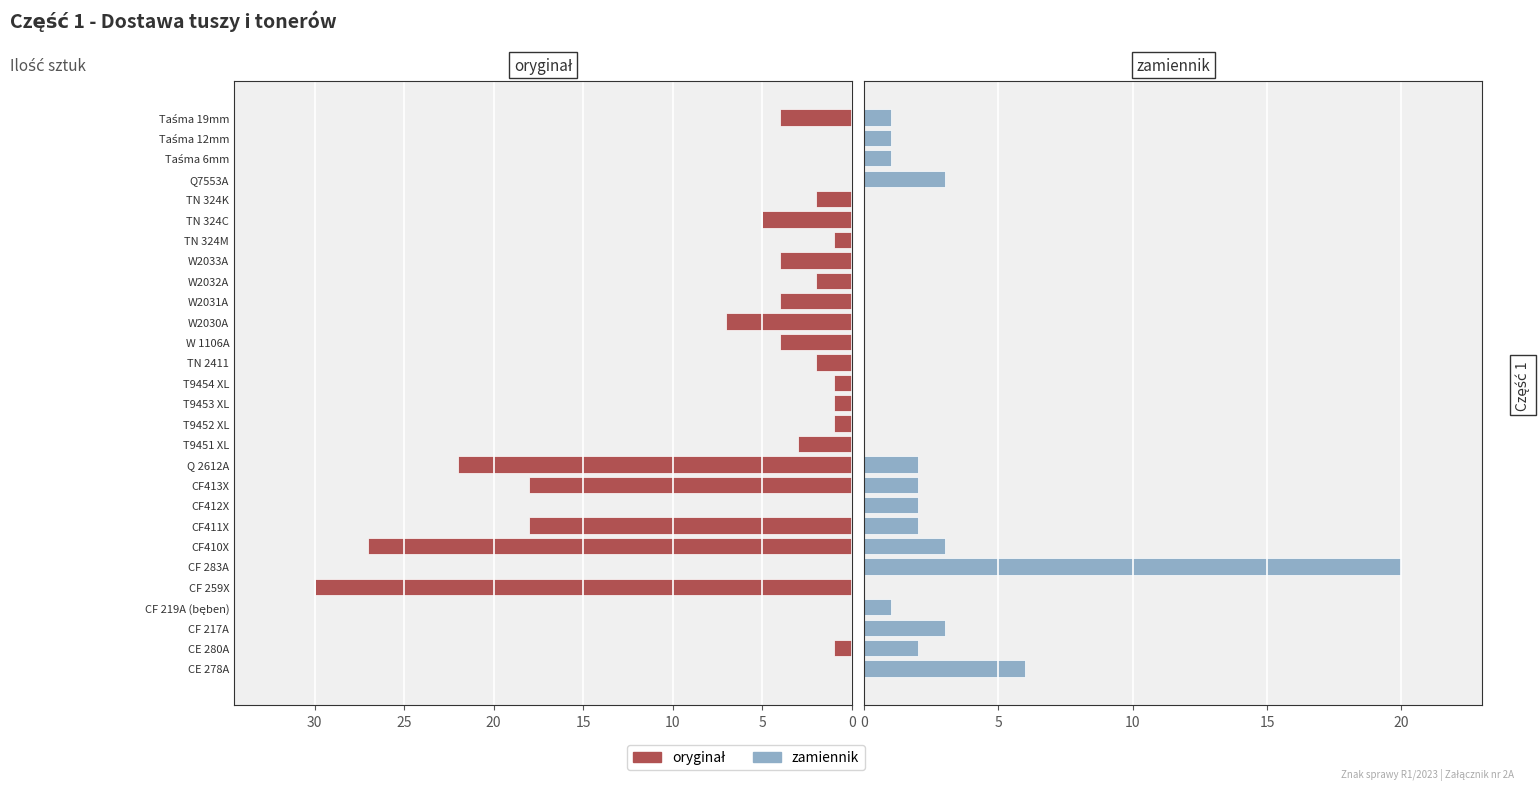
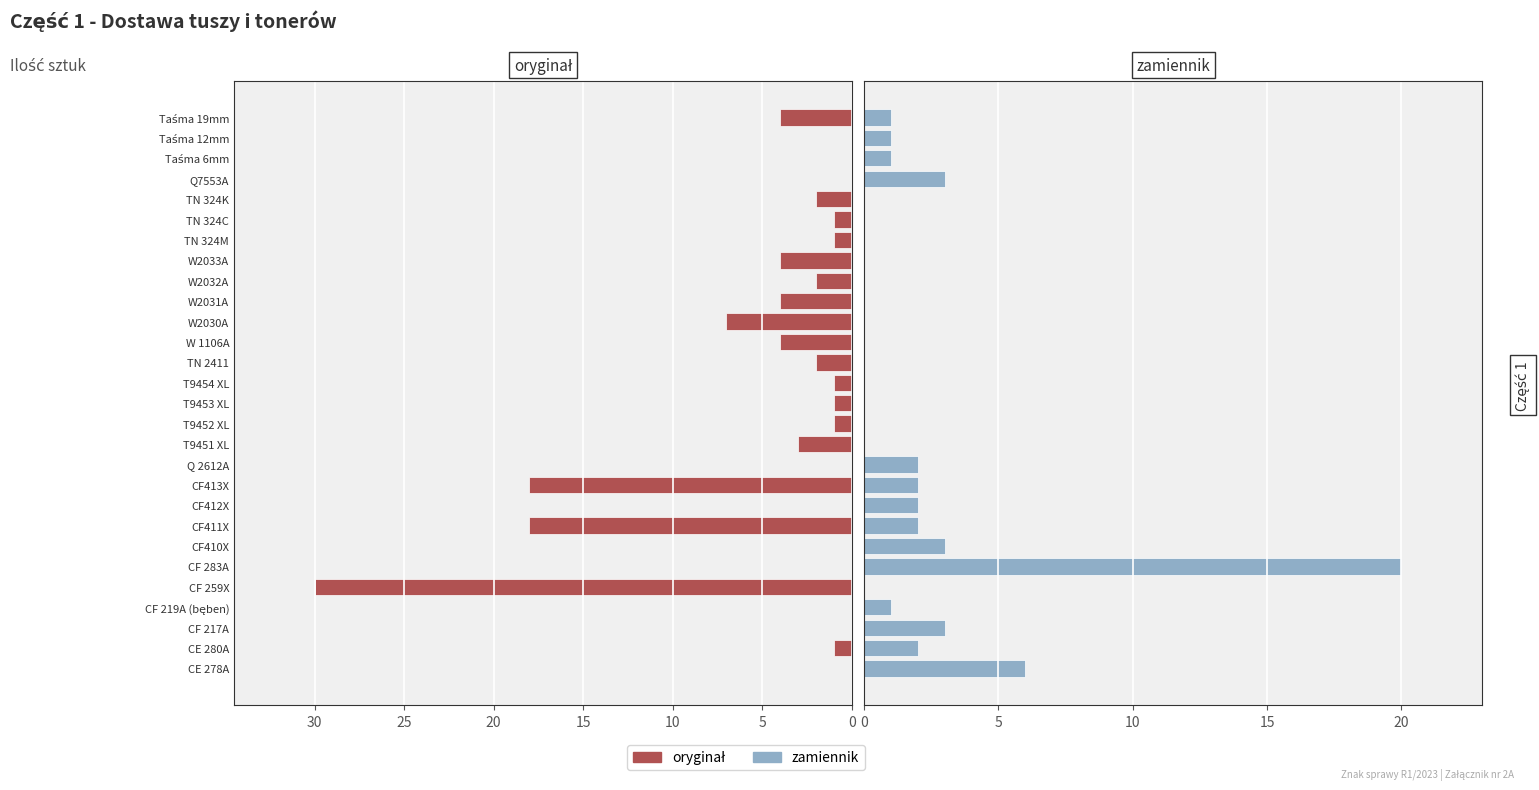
  {
    "oryginał": {
      "Taśma 19mm": 4,
      "Taśma 12mm": 0,
      "Taśma 6mm": 0,
      "Q7553A": 0,
      "TN 324K": 2,
-     "TN 324C": 5,
+     "TN 324C": 1,
      "TN 324M": 1,
      "W2033A": 4,
      "W2032A": 2,
      "W2031A": 4,
      "W2030A": 7,
      "W 1106A": 4,
      "TN 2411": 2,
      "T9454 XL": 1,
      "T9453 XL": 1,
      "T9452 XL": 1,
      "T9451 XL": 3,
-     "Q 2612A": 22,
+     "Q 2612A": 0,
      "CF413X": 18,
      "CF412X": 0,
      "CF411X": 18,
-     "CF410X": 27,
+     "CF410X": 0,
      "CF 283A": 0,
      "CF 259X": 30,
      "CF 219A (bęben)": 0,
      "CF 217A": 0,
      "CE 280A": 1,
      "CE 278A": 0
    }
  }
